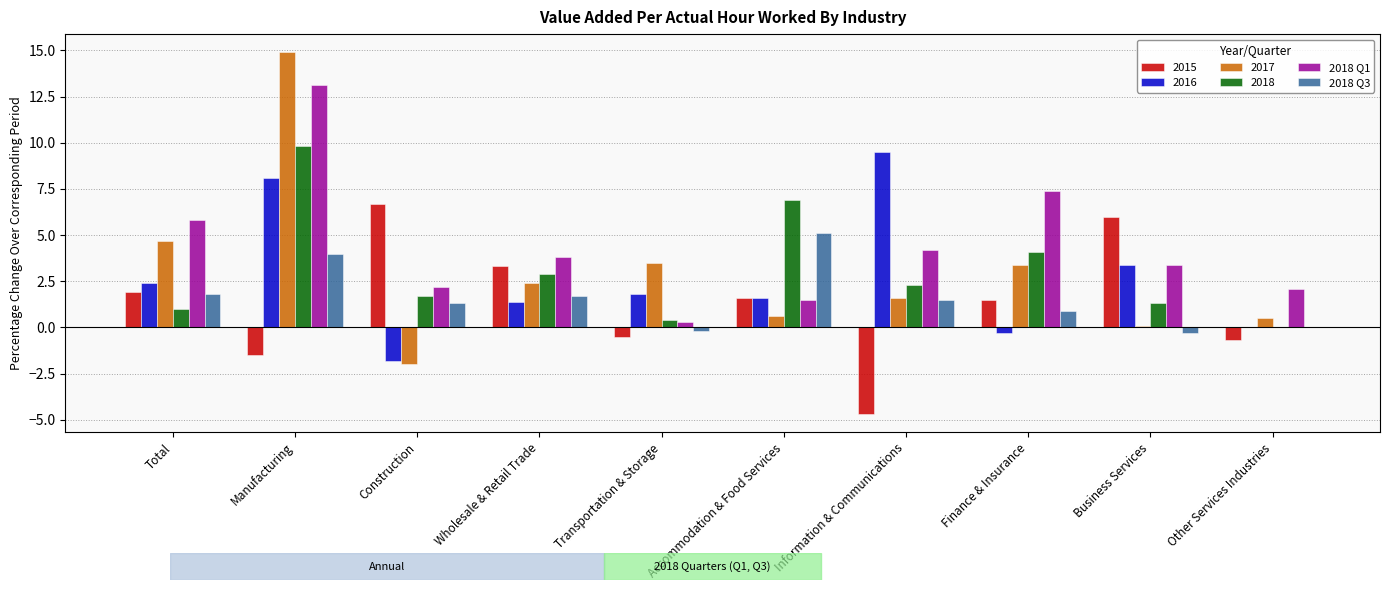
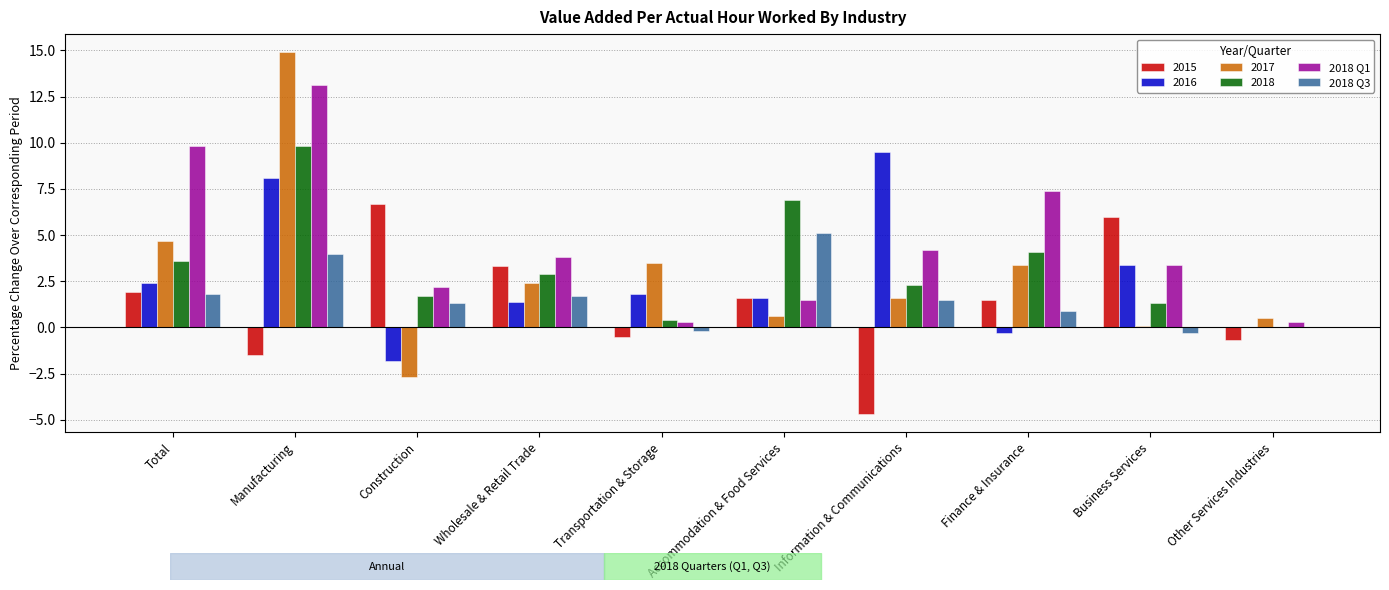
  {
    "2015": {
      "Total": 1.9,
      "Manufacturing": -1.5,
      "Construction": 6.7,
      "Wholesale & Retail Trade": 3.3,
      "Transportation & Storage": -0.5,
      "Accommodation & Food Services": 1.6,
      "Information & Communications": -4.7,
      "Finance & Insurance": 1.5,
      "Business Services": 6.0,
      "Other Services Industries": -0.7
    },
    "2016": {
      "Total": 2.4,
      "Manufacturing": 8.1,
      "Construction": -1.8,
      "Wholesale & Retail Trade": 1.4,
      "Transportation & Storage": 1.8,
      "Accommodation & Food Services": 1.6,
      "Information & Communications": 9.5,
      "Finance & Insurance": -0.3,
      "Business Services": 3.4,
      "Other Services Industries": 0.0
    },
    "2017": {
      "Total": 4.7,
      "Manufacturing": 14.9,
-     "Construction": -2.0,
+     "Construction": -2.7,
      "Wholesale & Retail Trade": 2.4,
      "Transportation & Storage": 3.5,
      "Accommodation & Food Services": 0.6,
      "Information & Communications": 1.6,
      "Finance & Insurance": 3.4,
      "Other Services Industries": 0.5
    },
    "2018": {
-     "Total": 1.0,
+     "Total": 3.6,
      "Manufacturing": 9.8,
      "Construction": 1.7,
      "Wholesale & Retail Trade": 2.9,
      "Transportation & Storage": 0.4,
      "Accommodation & Food Services": 6.9,
      "Information & Communications": 2.3,
      "Finance & Insurance": 4.1,
      "Business Services": 1.3,
      "Other Services Industries": 0.0
    },
    "2018 Q1": {
-     "Total": 5.8,
+     "Total": 9.8,
      "Manufacturing": 13.1,
      "Construction": 2.2,
      "Wholesale & Retail Trade": 3.8,
      "Transportation & Storage": 0.3,
      "Accommodation & Food Services": 1.5,
      "Information & Communications": 4.2,
      "Finance & Insurance": 7.4,
      "Business Services": 3.4,
-     "Other Services Industries": 2.1
+     "Other Services Industries": 0.3
    },
    "2018 Q3": {
      "Total": 1.8,
      "Manufacturing": 4.0,
      "Construction": 1.3,
      "Wholesale & Retail Trade": 1.7,
      "Transportation & Storage": -0.2,
      "Accommodation & Food Services": 5.1,
      "Information & Communications": 1.5,
      "Finance & Insurance": 0.9,
      "Business Services": -0.3,
      "Other Services Industries": 0.0
    }
  }
